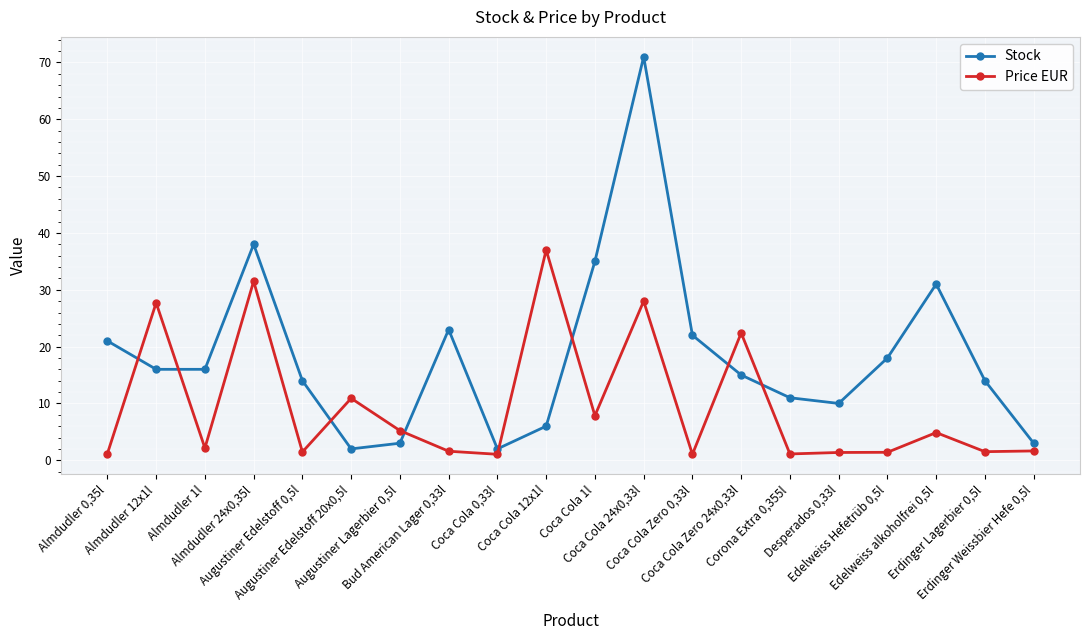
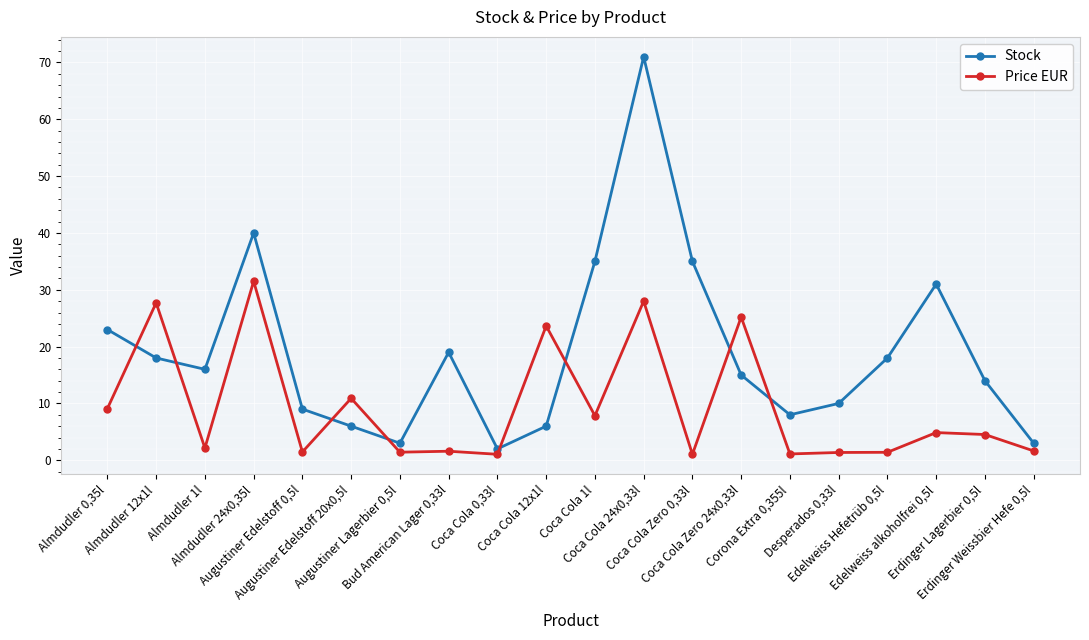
  {
    "Stock": {
-     "Almdudler 0,35l": 21,
-     "Almdudler 12x1l": 16,
+     "Almdudler 0,35l": 23,
+     "Almdudler 12x1l": 18,
      "Almdudler 1l": 16,
-     "Almdudler 24x0,35l": 38,
-     "Augustiner Edelstoff 0,5l": 14,
-     "Augustiner Edelstoff 20x0,5l": 2,
+     "Almdudler 24x0,35l": 40,
+     "Augustiner Edelstoff 0,5l": 9,
+     "Augustiner Edelstoff 20x0,5l": 6,
      "Augustiner Lagerbier 0,5l": 3,
-     "Bud American Lager 0,33l": 23,
+     "Bud American Lager 0,33l": 19,
      "Coca Cola 0,33l": 2,
      "Coca Cola 12x1l": 6,
      "Coca Cola 1l": 35,
      "Coca Cola 24x0,33l": 71,
-     "Coca Cola Zero 0,33l": 22,
+     "Coca Cola Zero 0,33l": 35,
      "Coca Cola Zero 24x0,33l": 15,
-     "Corona Extra 0,355l": 11,
+     "Corona Extra 0,355l": 8,
      "Desperados 0,33l": 10,
      "Edelweiss Hefetrüb 0,5l": 18,
      "Edelweiss alkoholfrei 0,5l": 31,
      "Erdinger Lagerbier 0,5l": 14,
      "Erdinger Weissbier Hefe 0,5l": 3
    },
    "Price EUR": {
-     "Almdudler 0,35l": 1,
+     "Almdudler 0,35l": 9,
      "Almdudler 12x1l": 28,
      "Almdudler 1l": 2,
      "Almdudler 24x0,35l": 32,
      "Augustiner Edelstoff 0,5l": 1,
      "Augustiner Edelstoff 20x0,5l": 11,
-     "Augustiner Lagerbier 0,5l": 5,
+     "Augustiner Lagerbier 0,5l": 1,
      "Bud American Lager 0,33l": 2,
      "Coca Cola 0,33l": 1,
-     "Coca Cola 12x1l": 37,
+     "Coca Cola 12x1l": 24,
      "Coca Cola 1l": 8,
      "Coca Cola 24x0,33l": 28,
      "Coca Cola Zero 0,33l": 1,
-     "Coca Cola Zero 24x0,33l": 22,
+     "Coca Cola Zero 24x0,33l": 25,
      "Corona Extra 0,355l": 1,
      "Desperados 0,33l": 1,
      "Edelweiss Hefetrüb 0,5l": 1,
      "Edelweiss alkoholfrei 0,5l": 5,
-     "Erdinger Lagerbier 0,5l": 2,
+     "Erdinger Lagerbier 0,5l": 5,
      "Erdinger Weissbier Hefe 0,5l": 2
    }
  }
